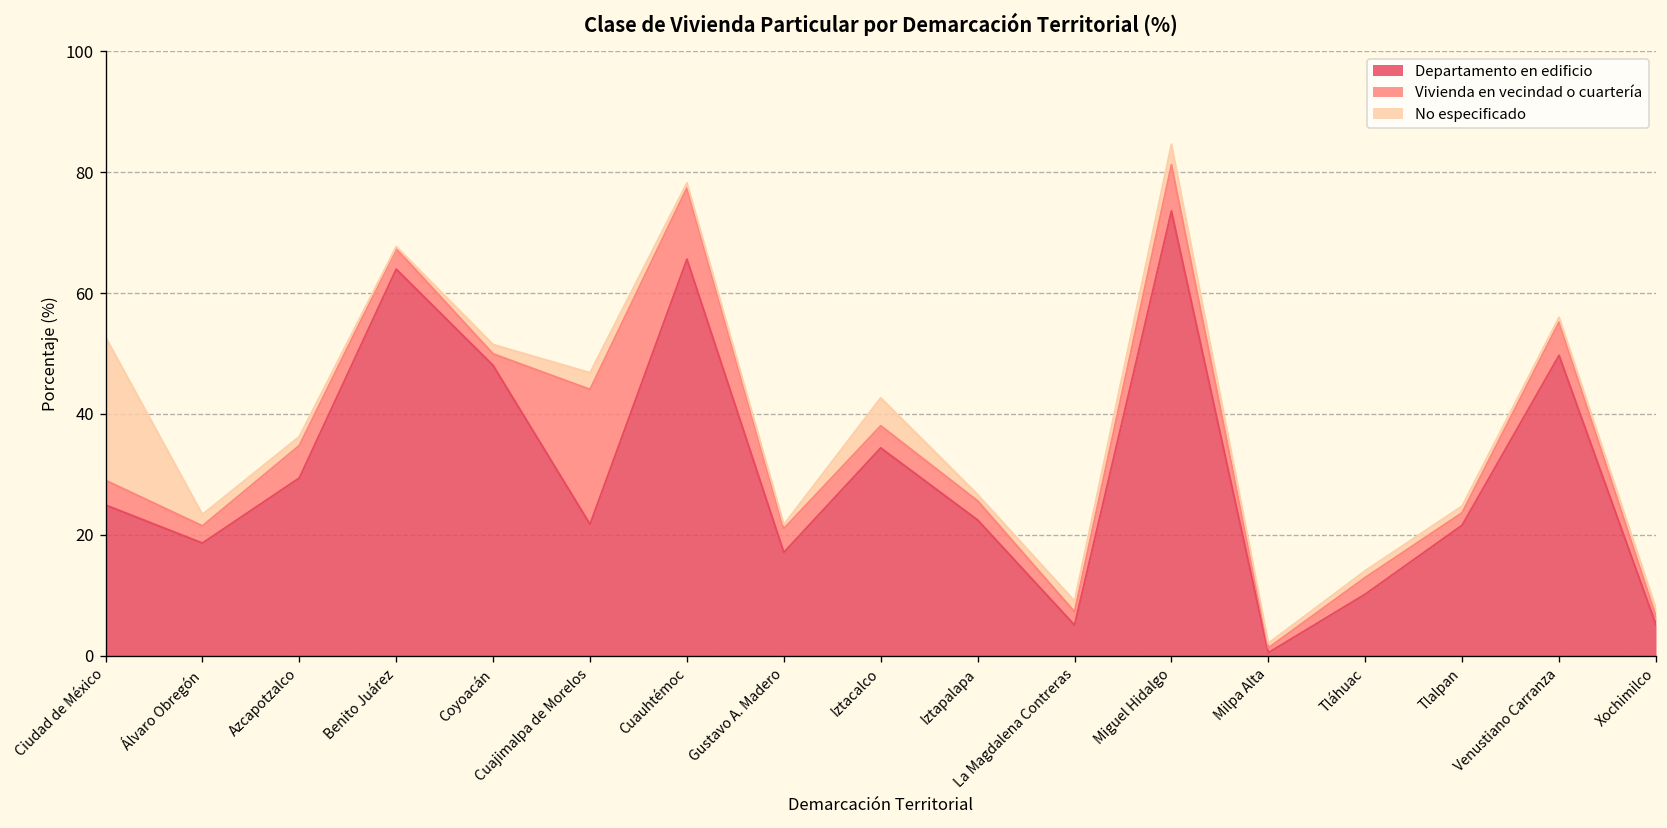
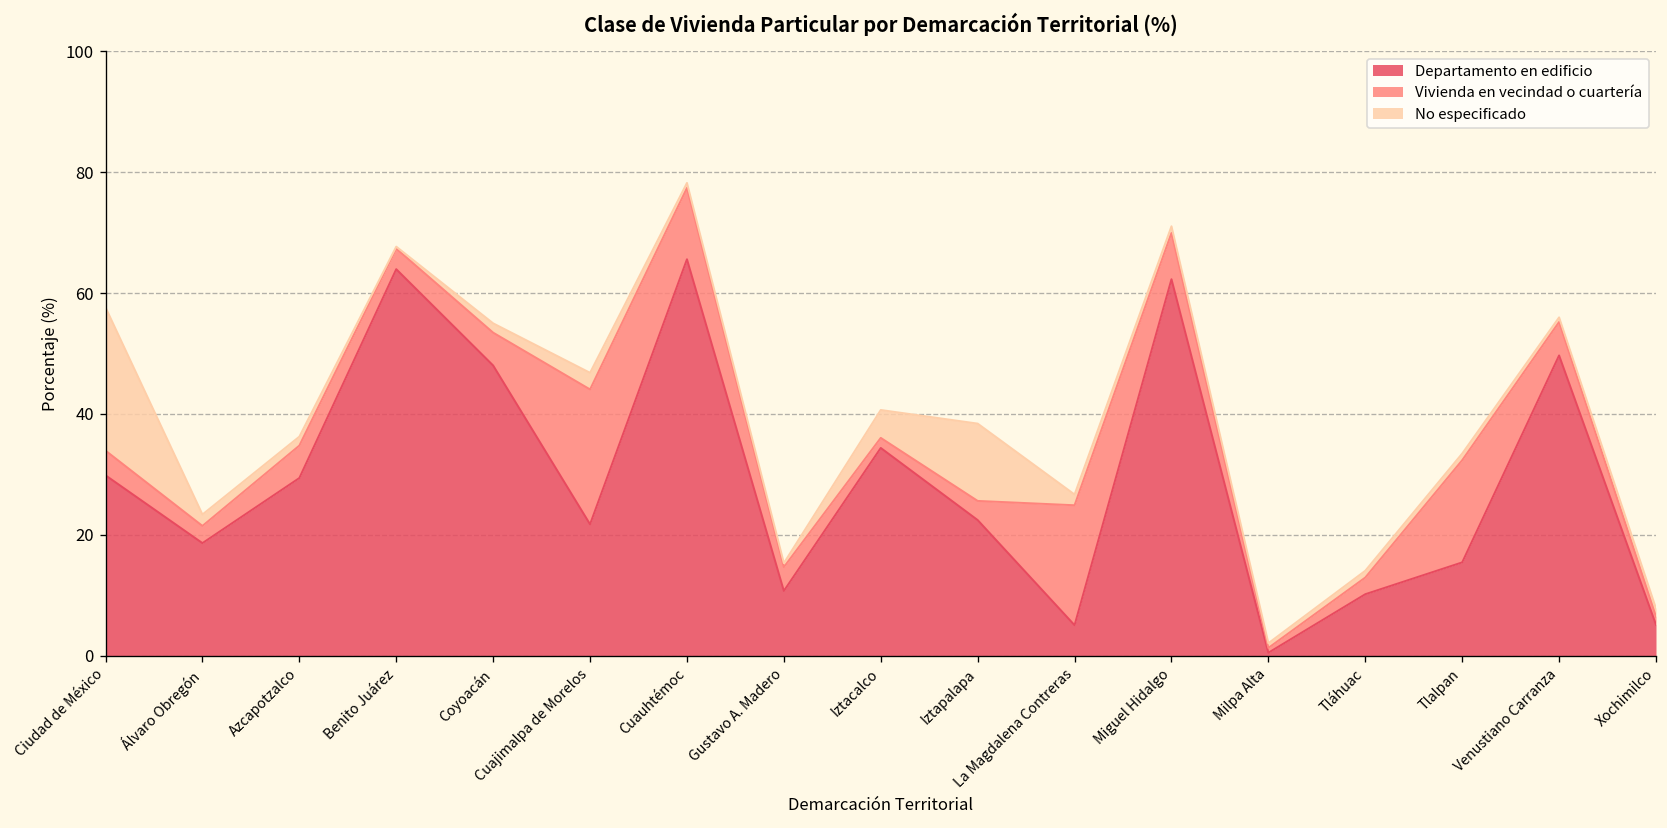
  {
    "Departamento en edificio": {
-     "Ciudad de México": 25,
+     "Ciudad de México": 30,
      "Álvaro Obregón": 19,
      "Azcapotzalco": 29,
      "Benito Juárez": 64,
      "Coyoacán": 48,
      "Cuajimalpa de Morelos": 22,
      "Cuauhtémoc": 66,
-     "Gustavo A. Madero": 17,
+     "Gustavo A. Madero": 11,
      "Iztacalco": 34,
      "Iztapalapa": 22,
      "La Magdalena Contreras": 5,
-     "Miguel Hidalgo": 74,
+     "Miguel Hidalgo": 62,
      "Milpa Alta": 0,
      "Tláhuac": 10,
-     "Tlalpan": 22,
+     "Tlalpan": 15,
      "Venustiano Carranza": 50,
      "Xochimilco": 5
    },
    "Vivienda en vecindad o cuartería": {
      "Ciudad de México": 4,
      "Álvaro Obregón": 3,
      "Azcapotzalco": 5,
-     "Coyoacán": 2,
+     "Coyoacán": 5,
      "Cuajimalpa de Morelos": 22,
      "Cuauhtémoc": 12,
      "Gustavo A. Madero": 4,
-     "Iztacalco": 4,
+     "Iztacalco": 2,
      "Iztapalapa": 3,
-     "La Magdalena Contreras": 2,
+     "La Magdalena Contreras": 20,
      "Miguel Hidalgo": 8,
      "Milpa Alta": 1,
      "Tláhuac": 3,
-     "Tlalpan": 2,
+     "Tlalpan": 17,
      "Venustiano Carranza": 6,
      "Xochimilco": 1
    },
    "No especificado": {
      "Ciudad de México": 24,
      "Álvaro Obregón": 2,
      "Azcapotzalco": 1,
      "Coyoacán": 2,
      "Cuajimalpa de Morelos": 3,
      "Cuauhtémoc": 1,
      "Gustavo A. Madero": 1,
      "Iztacalco": 5,
-     "Iztapalapa": 1,
+     "Iztapalapa": 13,
      "La Magdalena Contreras": 2,
-     "Miguel Hidalgo": 3,
+     "Miguel Hidalgo": 1,
      "Milpa Alta": 1,
      "Tláhuac": 1,
      "Tlalpan": 1,
      "Venustiano Carranza": 1,
      "Xochimilco": 1
    }
  }
